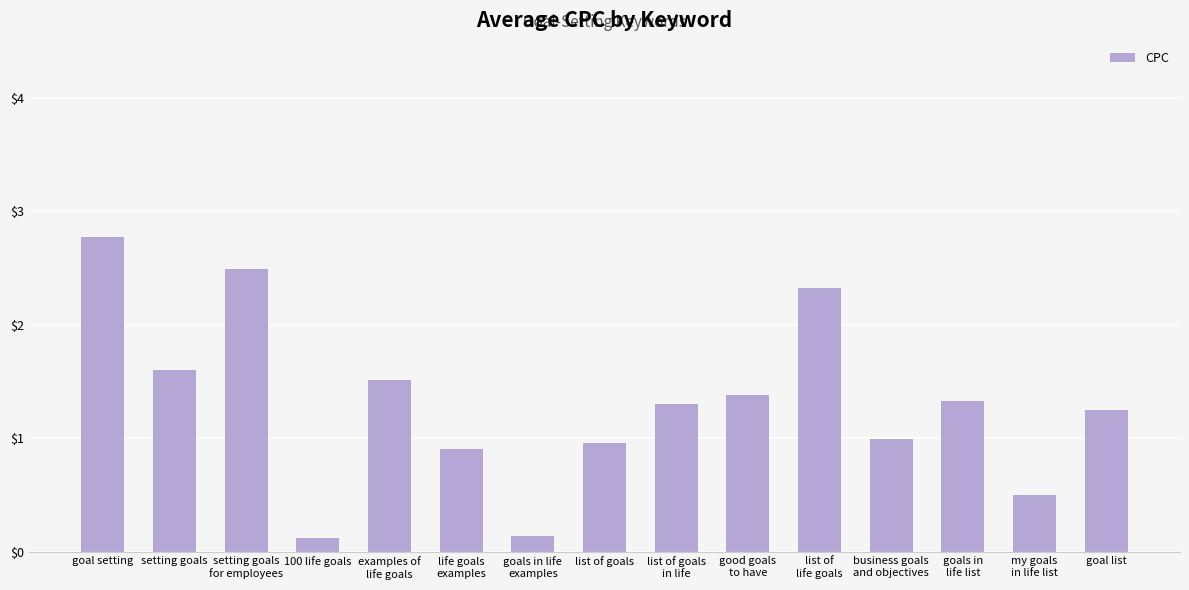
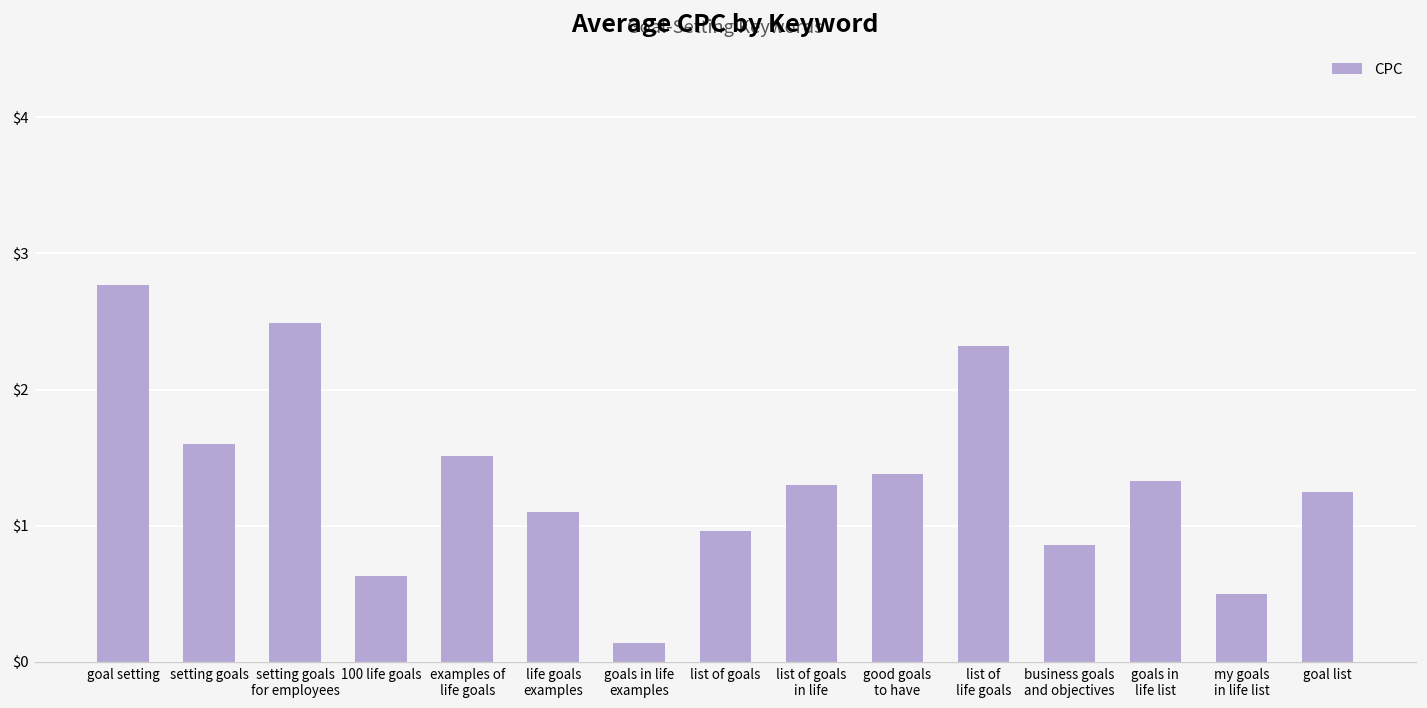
  {
    "goal setting": "$2.77",
    "setting goals": "$1.60",
    "setting goals for employees": "$2.49",
-   "100 life goals": "$0.12",
+   "100 life goals": "$0.63",
    "examples of life goals": "$1.51",
-   "life goals examples": "$0.9",
+   "life goals examples": "$1.1",
    "goals in life examples": "$0.14",
    "list of goals": "$0.96",
    "list of goals in life": "$1.30",
    "good goals to have": "$1.38",
    "list of life goals": "$2.32",
-   "business goals and objectives": "$0.99",
+   "business goals and objectives": "$0.86",
    "goals in life list": "$1.33",
    "my goals in life list": "$0.50",
    "goal list": "$1.25"
  }
